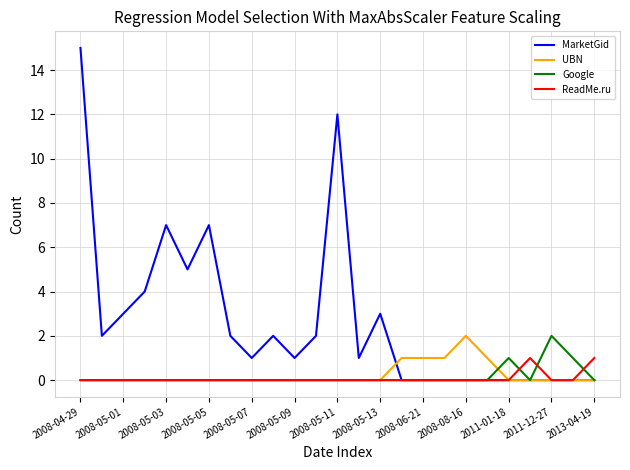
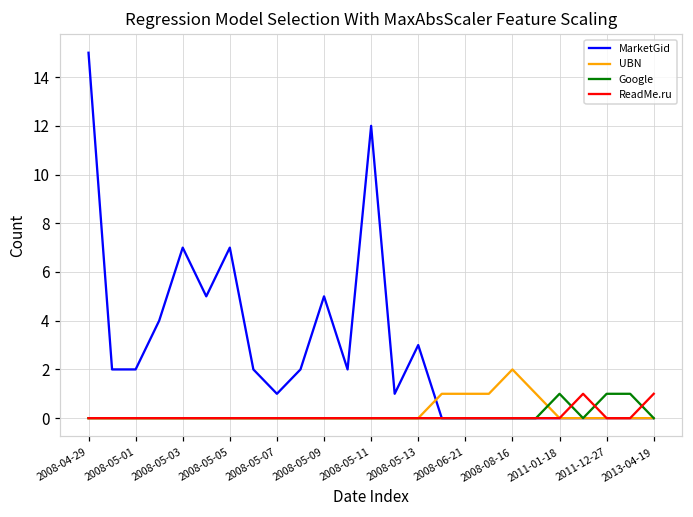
  {
    "MarketGid": {
      "2008-04-29": 15,
-     "2008-05-01": 3,
+     "2008-05-01": 2,
      "2008-05-03": 7,
      "2008-05-05": 7,
      "2008-05-07": 1,
-     "2008-05-09": 1,
+     "2008-05-09": 5,
      "2008-05-11": 12,
      "2008-05-13": 3
    },
    "UBN": {
      "2008-06-21": 1,
      "2008-08-16": 2
    },
    "Google": {
      "2011-01-18": 1,
-     "2011-12-27": 2
+     "2011-12-27": 1
    },
    "ReadMe.ru": {
      "2013-04-19": 1
    }
  }
